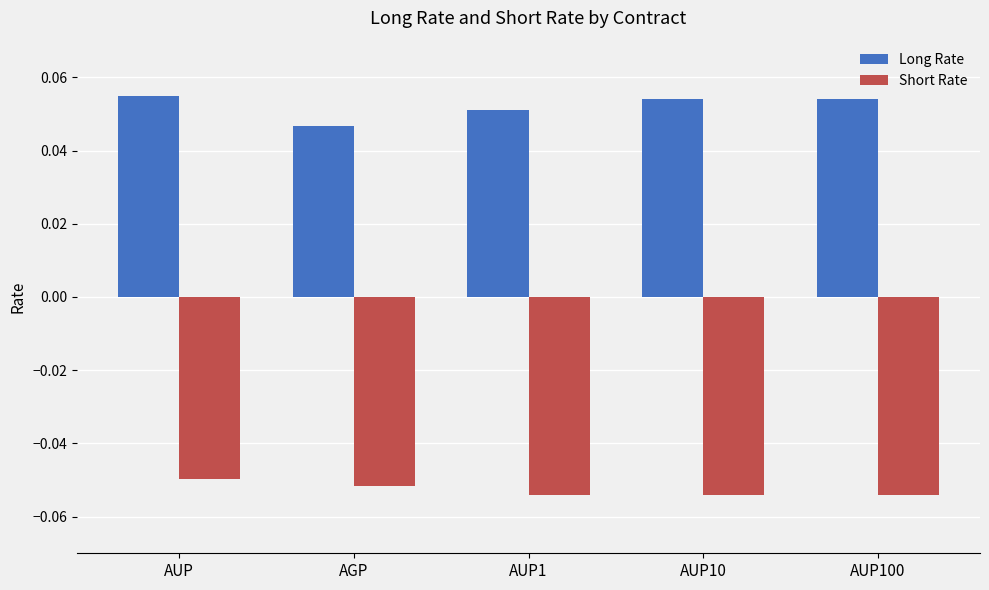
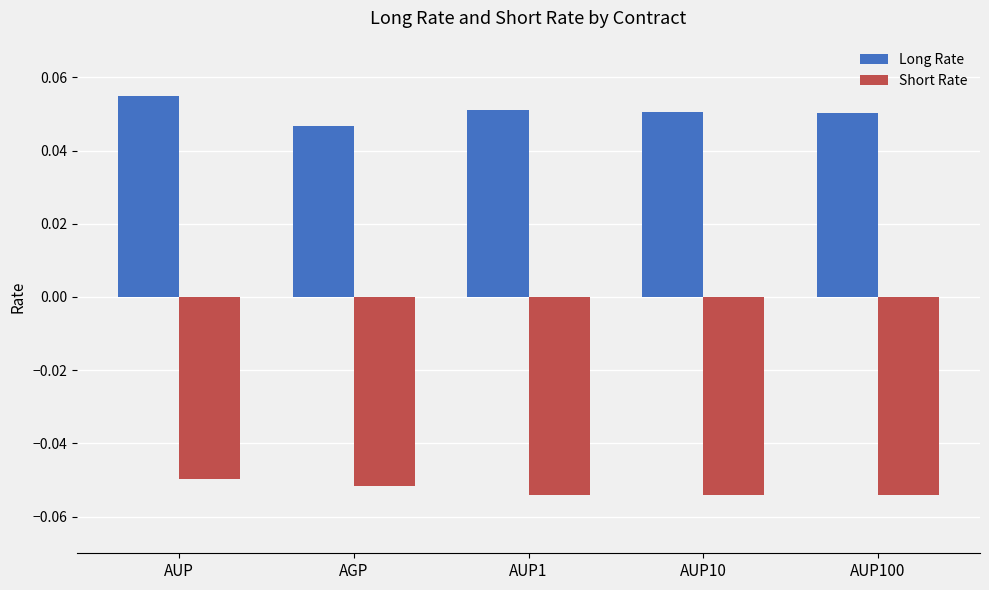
  {
    "Long Rate": {
      "AUP": 0.055,
      "AGP": 0.047,
      "AUP1": 0.051,
-     "AUP10": 0.054,
-     "AUP100": 0.054
+     "AUP10": 0.051,
+     "AUP100": 0.050
    },
    "Short Rate": {
      "AUP": -0.050,
      "AGP": -0.052,
      "AUP1": -0.054,
      "AUP10": -0.054,
      "AUP100": -0.054
    }
  }
